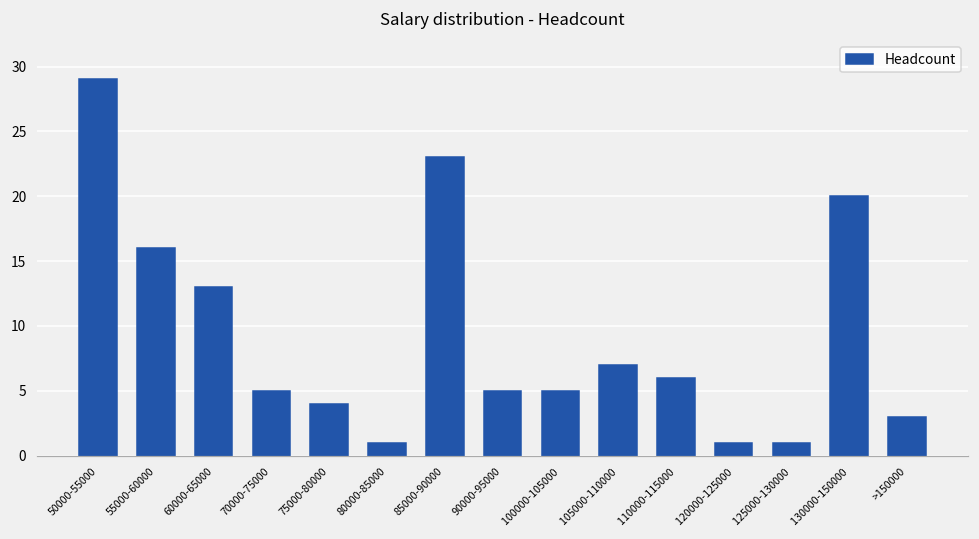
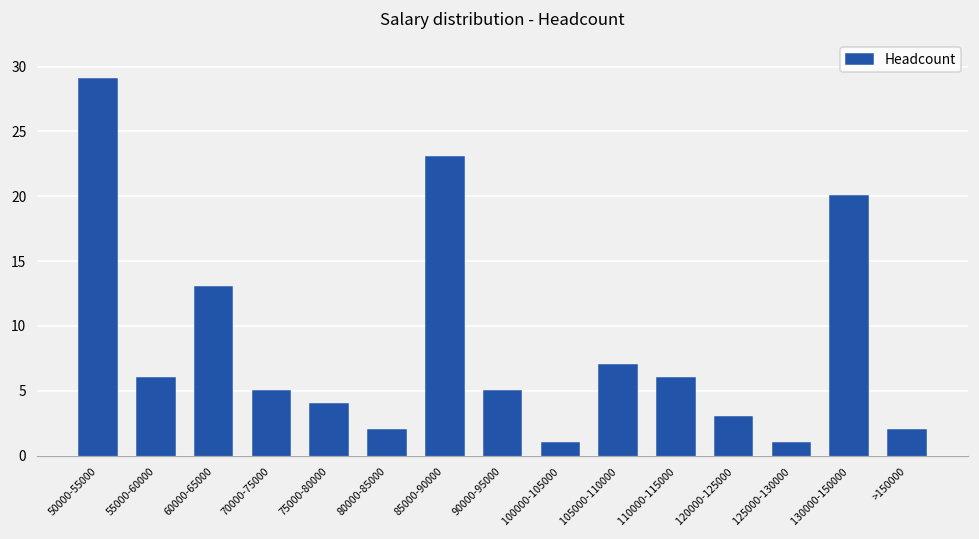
  {
    "50000-55000": 29,
-   "55000-60000": 16,
+   "55000-60000": 6,
    "60000-65000": 13,
    "70000-75000": 5,
    "75000-80000": 4,
-   "80000-85000": 1,
+   "80000-85000": 2,
    "85000-90000": 23,
    "90000-95000": 5,
-   "100000-105000": 5,
+   "100000-105000": 1,
    "105000-110000": 7,
    "110000-115000": 6,
-   "120000-125000": 1,
+   "120000-125000": 3,
    "125000-130000": 1,
    "130000-150000": 20,
-   ">150000": 3
+   ">150000": 2
  }
